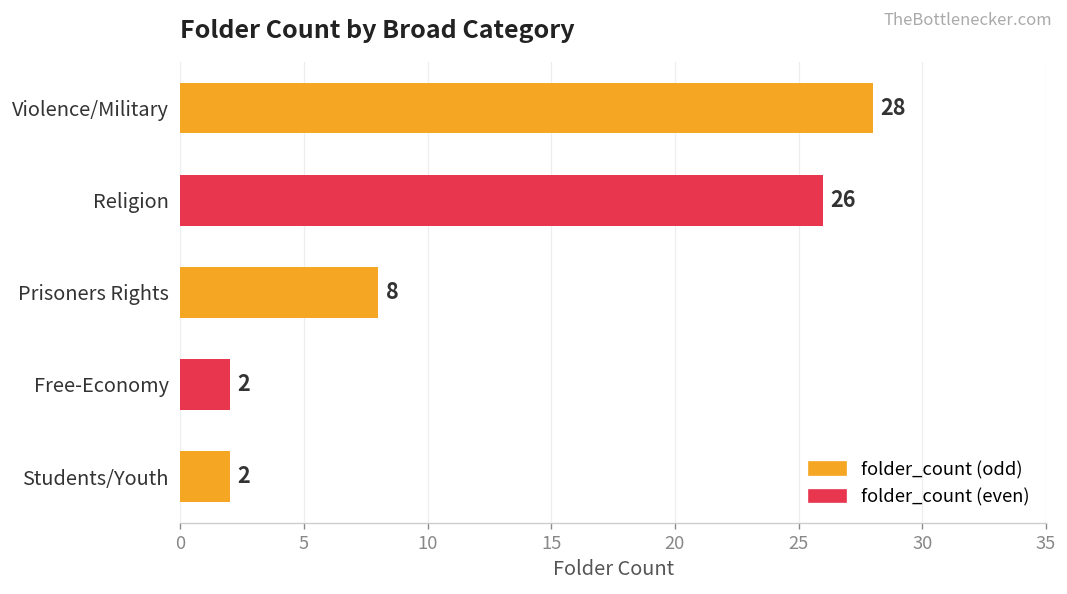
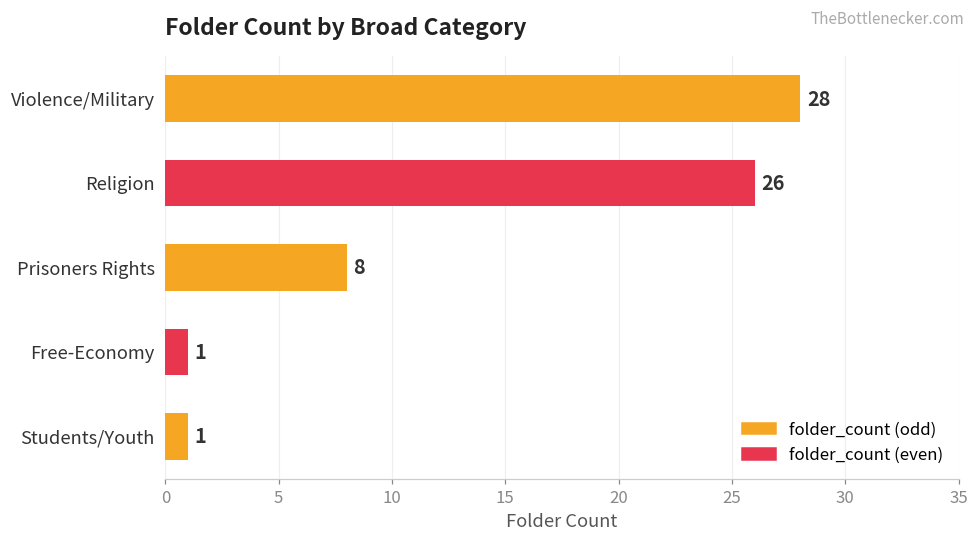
  {
    "Violence/Military": 28,
    "Religion": 26,
    "Prisoners Rights": 8,
-   "Free-Economy": 2,
-   "Students/Youth": 2
+   "Free-Economy": 1,
+   "Students/Youth": 1
  }
